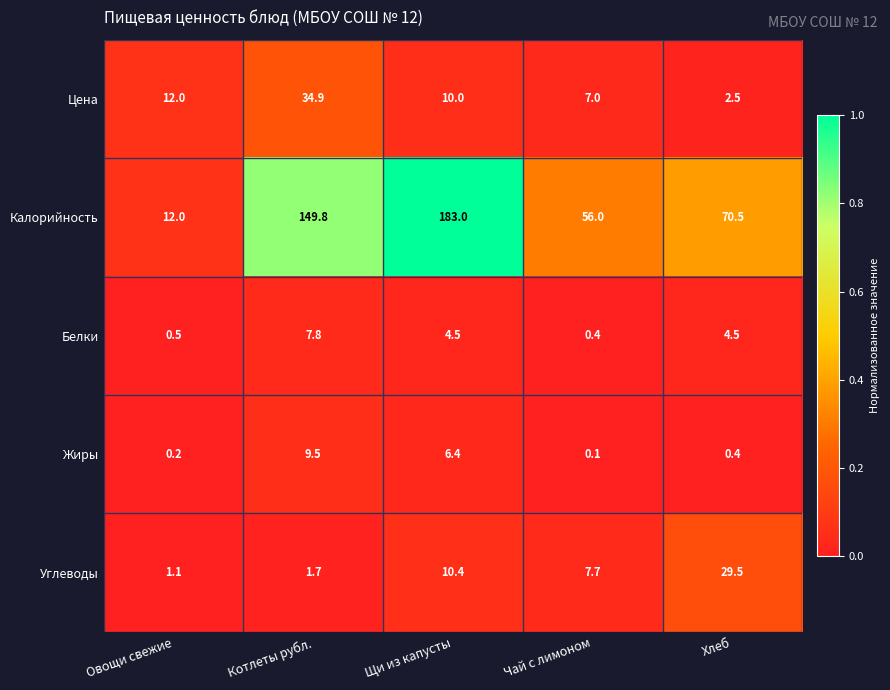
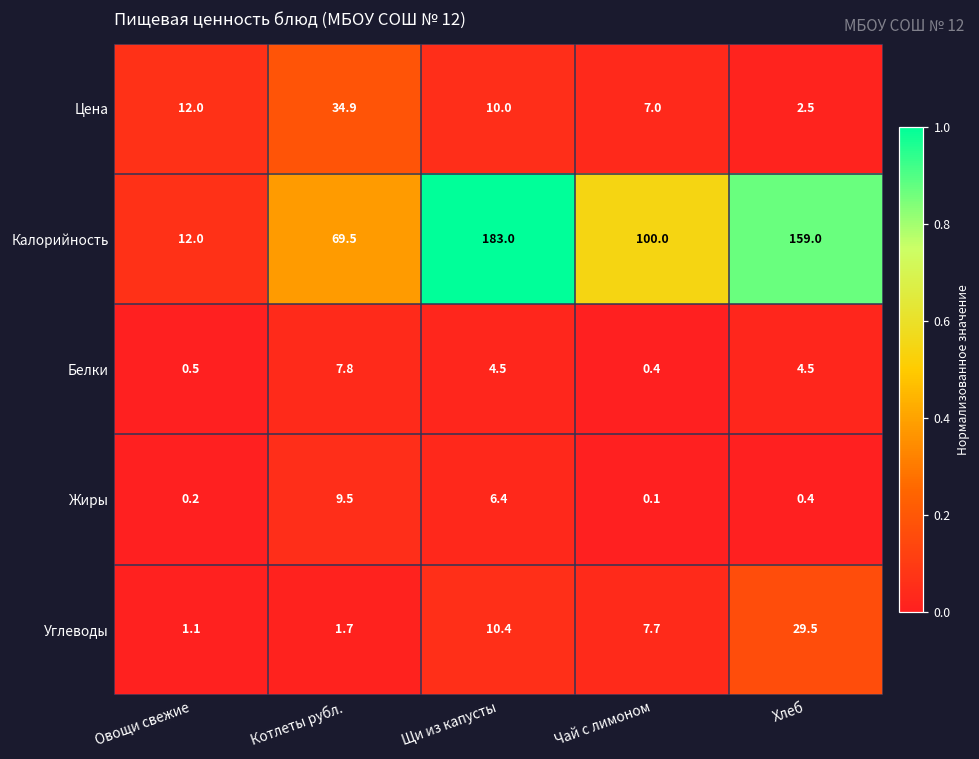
  {
    "Цена": {
      "Овощи свежие": 12.0,
      "Котлеты рубл.": 34.9,
      "Щи из капусты": 10.0,
      "Чай с лимоном": 7.0,
      "Хлеб": 2.5
    },
    "Калорийность": {
      "Овощи свежие": 12.0,
-     "Котлеты рубл.": 149.8,
+     "Котлеты рубл.": 69.5,
      "Щи из капусты": 183.0,
-     "Чай с лимоном": 56.0,
-     "Хлеб": 70.5
+     "Чай с лимоном": 100.0,
+     "Хлеб": 159.0
    },
    "Белки": {
      "Овощи свежие": 0.5,
      "Котлеты рубл.": 7.8,
      "Щи из капусты": 4.5,
      "Чай с лимоном": 0.4,
      "Хлеб": 4.5
    },
    "Жиры": {
      "Овощи свежие": 0.2,
      "Котлеты рубл.": 9.5,
      "Щи из капусты": 6.4,
      "Чай с лимоном": 0.1,
      "Хлеб": 0.4
    },
    "Углеводы": {
      "Овощи свежие": 1.1,
      "Котлеты рубл.": 1.7,
      "Щи из капусты": 10.4,
      "Чай с лимоном": 7.7,
      "Хлеб": 29.5
    }
  }
